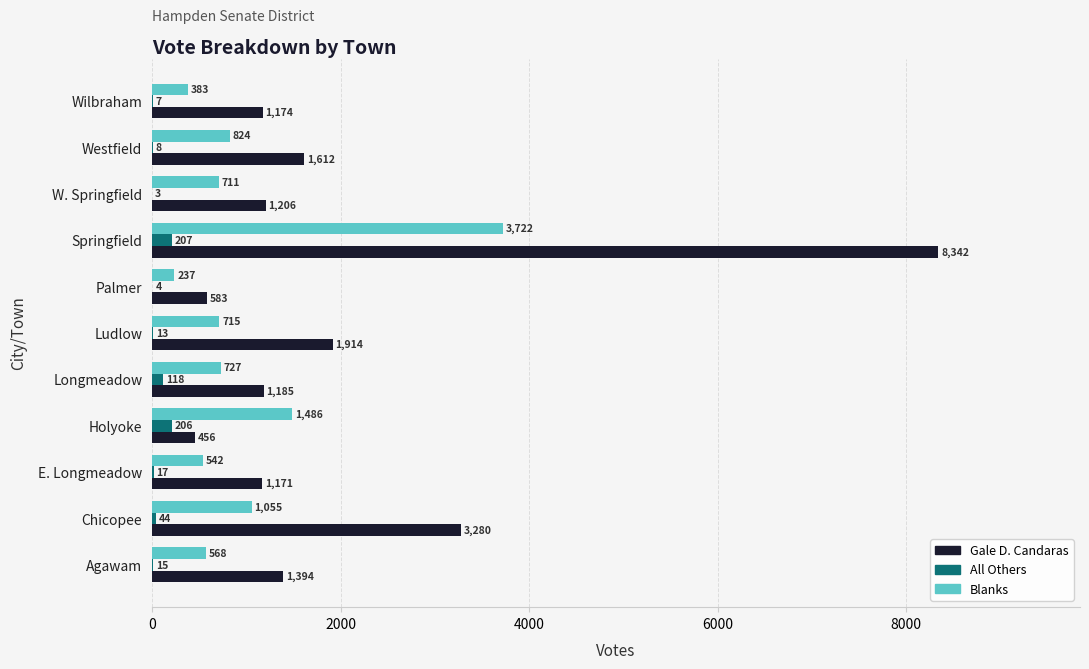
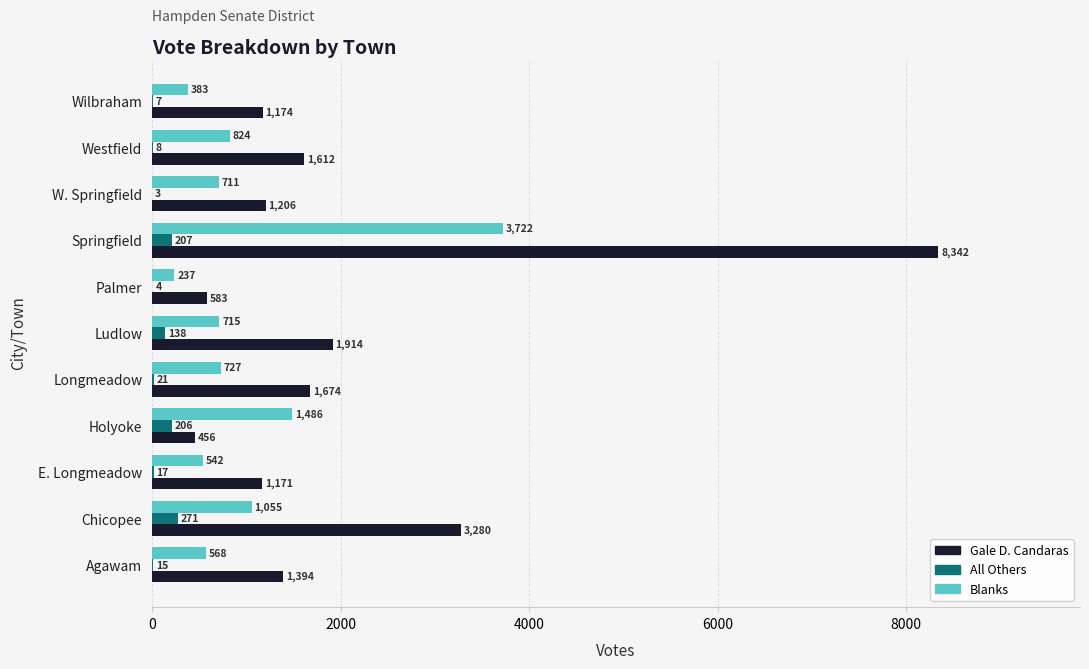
  {
    "Gale D. Candaras": {
      "Wilbraham": "1,174",
      "Westfield": "1,612",
      "W. Springfield": "1,206",
      "Springfield": "8,342",
      "Palmer": "583",
      "Ludlow": "1,914",
-     "Longmeadow": "1,185",
+     "Longmeadow": "1,674",
      "Holyoke": "456",
      "E. Longmeadow": "1,171",
      "Chicopee": "3,280",
      "Agawam": "1,394"
    },
    "All Others": {
      "Wilbraham": "7",
      "Westfield": "8",
      "W. Springfield": "3",
      "Springfield": "207",
      "Palmer": "4",
-     "Ludlow": "13",
-     "Longmeadow": "118",
+     "Ludlow": "138",
+     "Longmeadow": "21",
      "Holyoke": "206",
      "E. Longmeadow": "17",
-     "Chicopee": "44",
+     "Chicopee": "271",
      "Agawam": "15"
    },
    "Blanks": {
      "Wilbraham": "383",
      "Westfield": "824",
      "W. Springfield": "711",
      "Springfield": "3,722",
      "Palmer": "237",
      "Ludlow": "715",
      "Longmeadow": "727",
      "Holyoke": "1,486",
      "E. Longmeadow": "542",
      "Chicopee": "1,055",
      "Agawam": "568"
    }
  }
